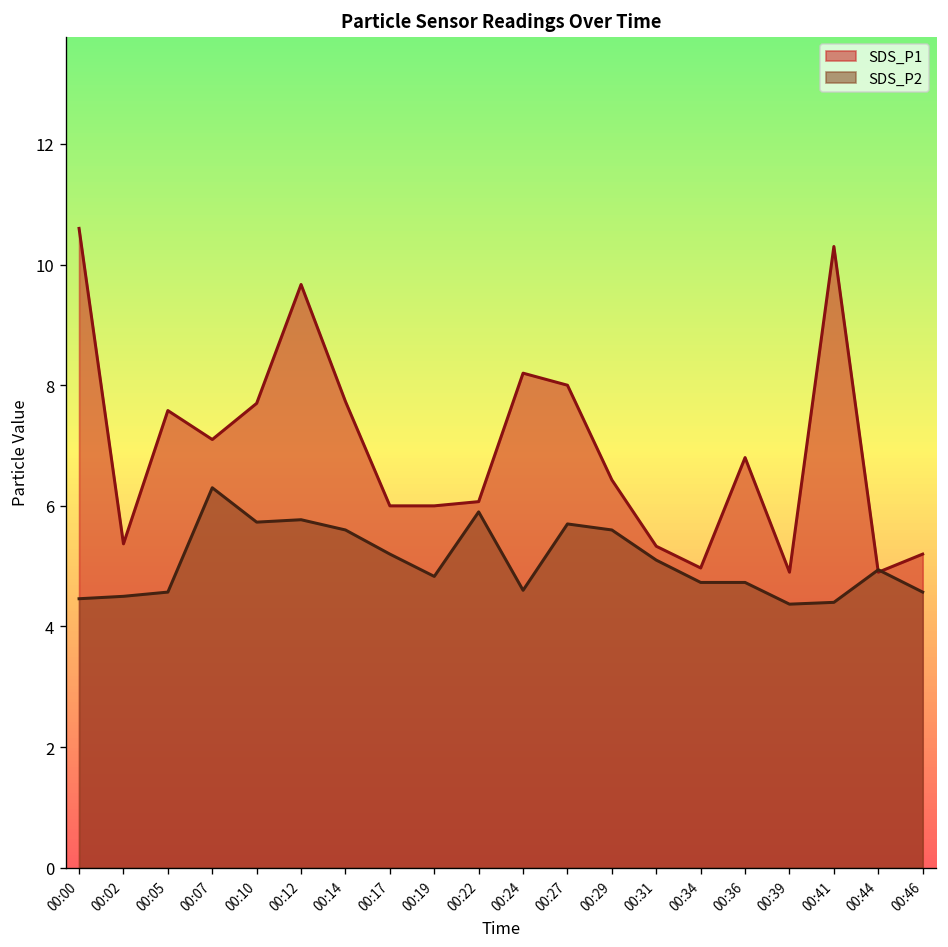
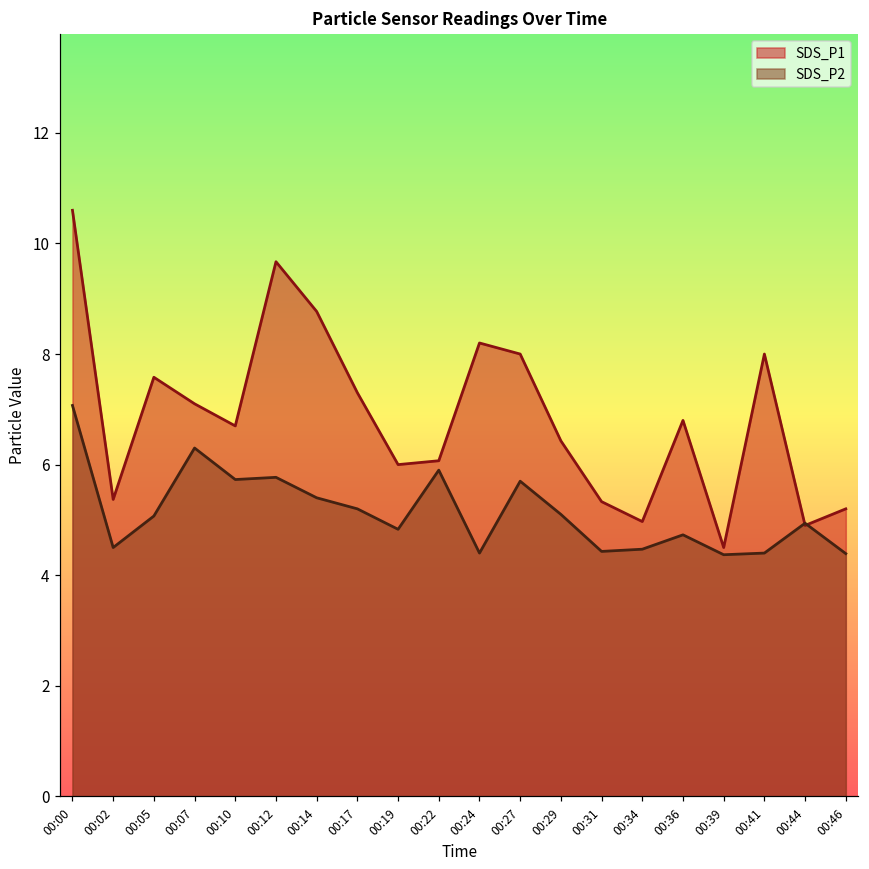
  {
    "SDS_P1": {
      "00:00": 10.6,
      "00:02": 5.4,
      "00:05": 7.6,
      "00:07": 7.1,
-     "00:10": 7.7,
+     "00:10": 6.7,
      "00:12": 9.7,
-     "00:14": 7.7,
-     "00:17": 6.0,
+     "00:14": 8.8,
+     "00:17": 7.3,
      "00:19": 6.0,
      "00:22": 6.1,
      "00:24": 8.2,
      "00:27": 8.0,
      "00:29": 6.4,
      "00:31": 5.3,
      "00:34": 5.0,
      "00:36": 6.8,
-     "00:39": 4.9,
-     "00:41": 10.3,
+     "00:39": 4.5,
+     "00:41": 8.0,
      "00:46": 5.2
    },
    "SDS_P2": {
-     "00:00": 4.5,
+     "00:00": 7.1,
      "00:02": 4.5,
-     "00:05": 4.6,
+     "00:05": 5.1,
      "00:07": 6.3,
      "00:10": 5.7,
      "00:12": 5.8,
-     "00:14": 5.6,
+     "00:14": 5.4,
      "00:17": 5.2,
      "00:19": 4.8,
      "00:22": 5.9,
-     "00:24": 4.6,
+     "00:24": 4.4,
      "00:27": 5.7,
-     "00:29": 5.6,
-     "00:31": 5.1,
-     "00:34": 4.7,
+     "00:29": 5.1,
+     "00:31": 4.4,
+     "00:34": 4.5,
      "00:36": 4.7,
      "00:39": 4.4,
      "00:41": 4.4,
-     "00:46": 4.6
+     "00:46": 4.4
    }
  }
